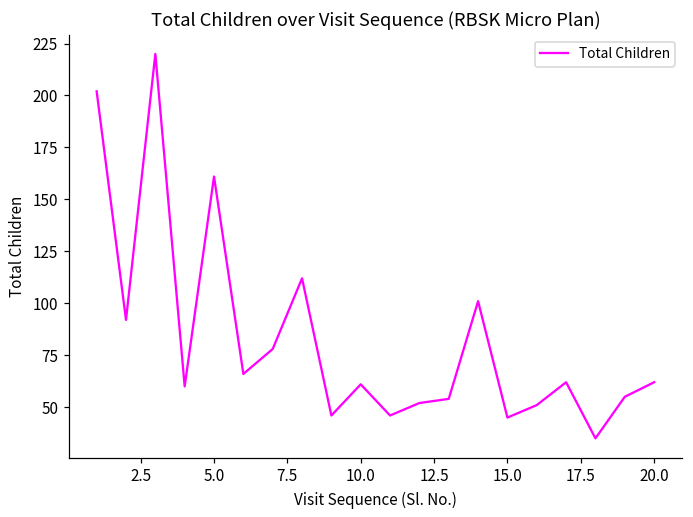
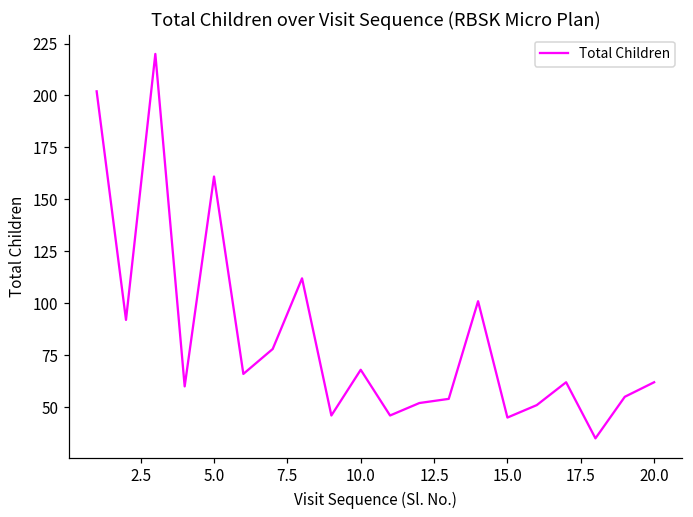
  {
    "5.0": 161,
-   "10.0": 61,
+   "10.0": 68,
    "15.0": 45,
    "20.0": 62
  }
